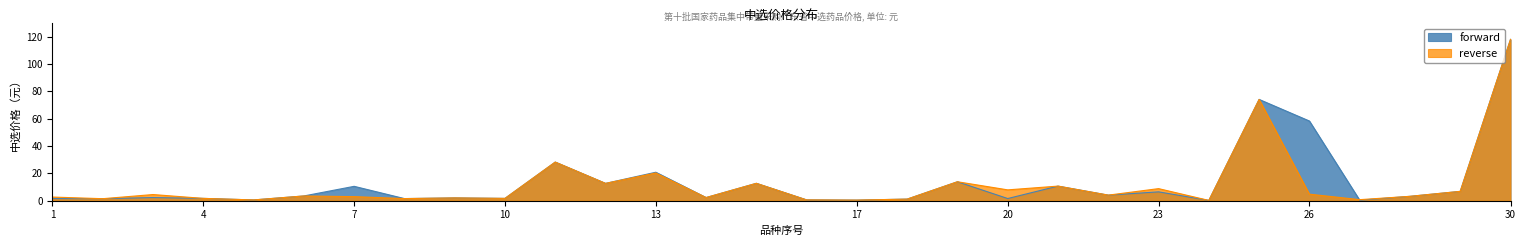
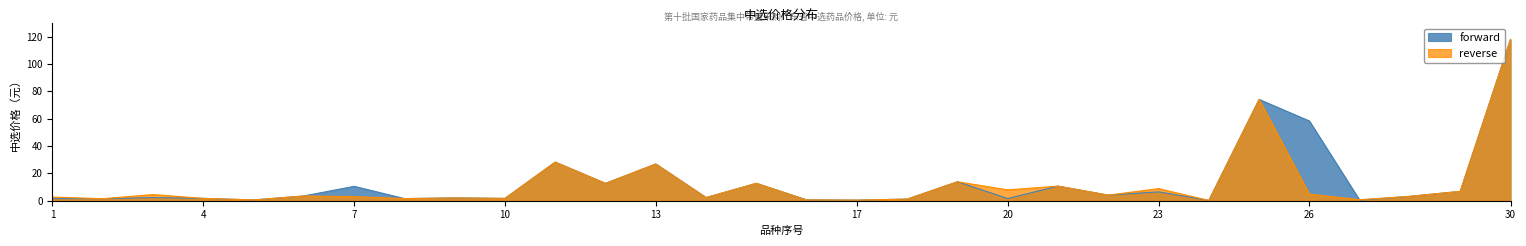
  {
    "forward": {
      "7": 11,
-     "13": 21,
+     "13": 27,
      "20": 2,
      "23": 6,
      "26": 58
    },
    "reverse": {
      "7": 3,
-     "13": 20,
+     "13": 27,
      "20": 8,
      "23": 9,
      "26": 5
    }
  }
